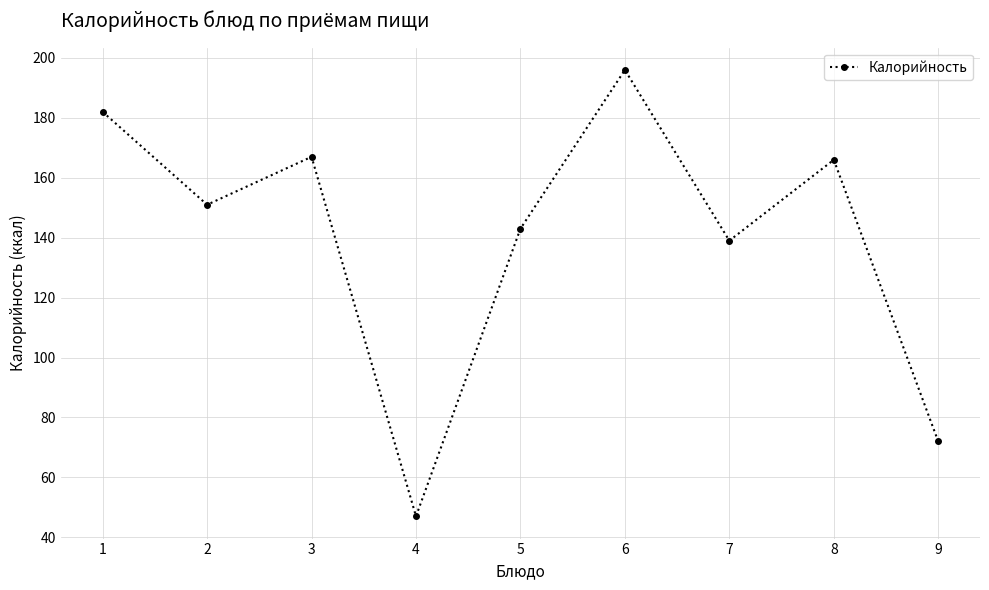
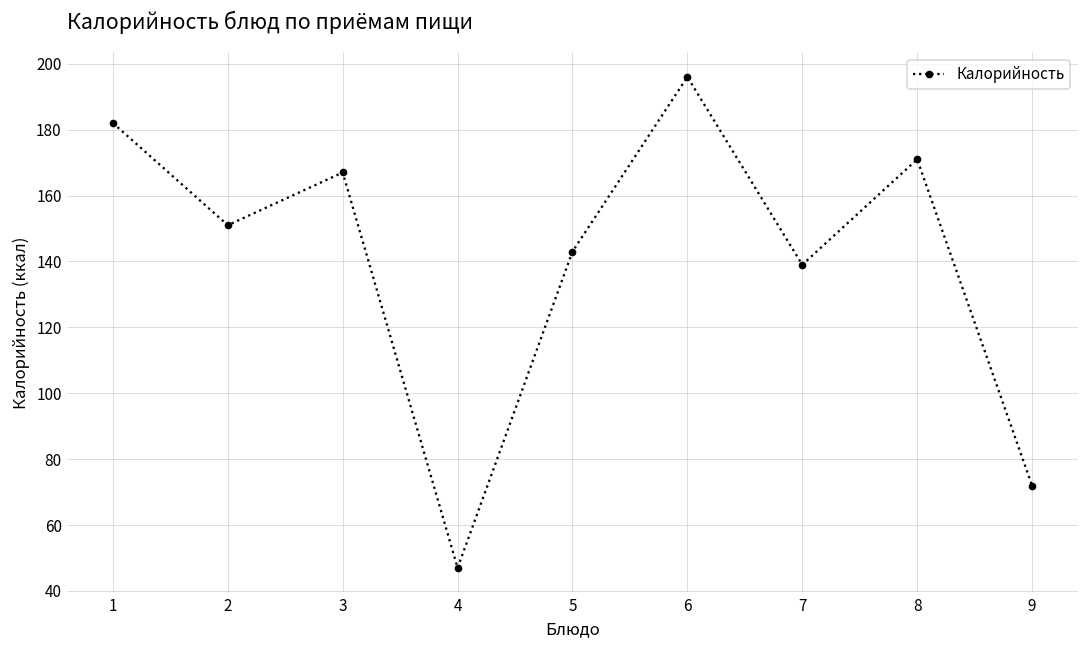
  {
    "1": 182,
    "2": 151,
    "3": 167,
    "4": 47,
    "5": 143,
    "6": 196,
    "7": 139,
-   "8": 166,
+   "8": 171,
    "9": 72
  }
